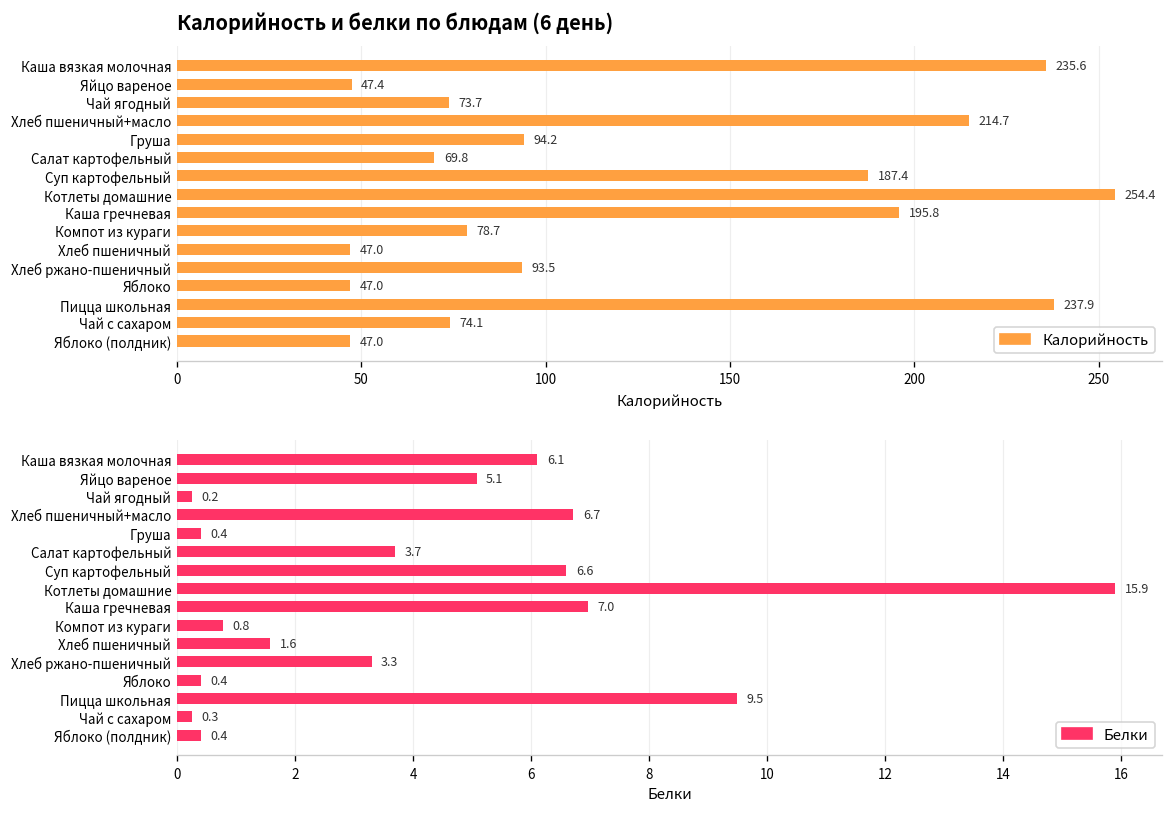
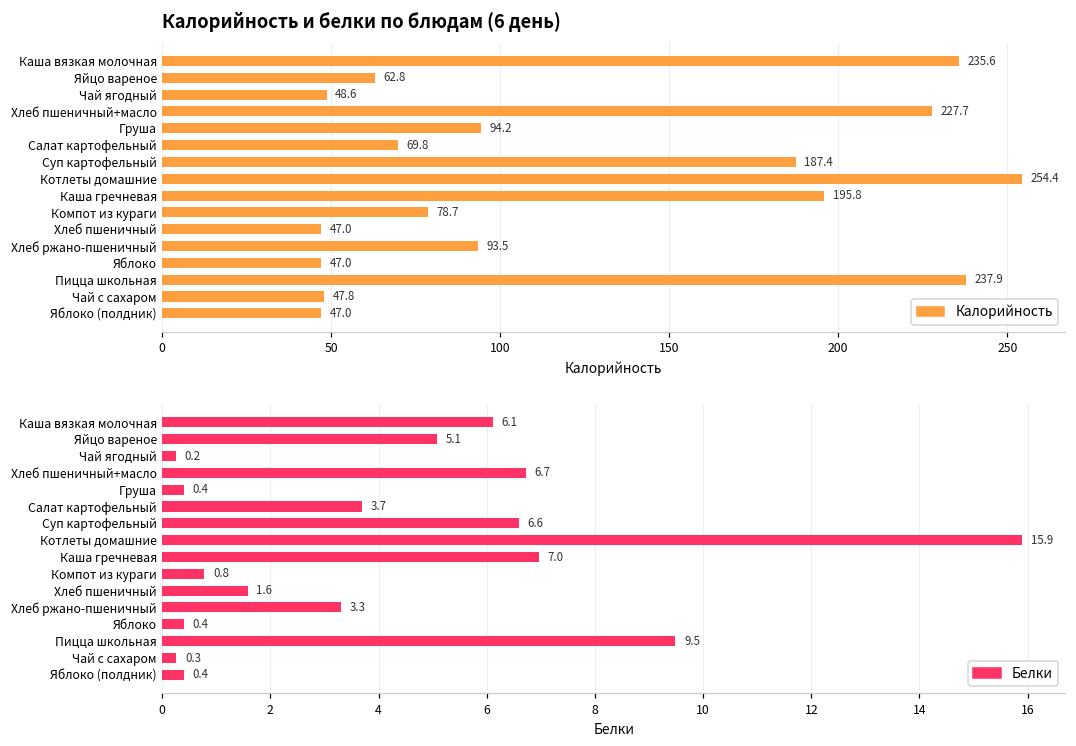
  {
    "Калорийность и белки по блюдам (6 день)": {
      "Каша вязкая молочная": 235.6,
-     "Яйцо вареное": 47.4,
-     "Чай ягодный": 73.7,
-     "Хлеб пшеничный+масло": 214.7,
+     "Яйцо вареное": 62.8,
+     "Чай ягодный": 48.6,
+     "Хлеб пшеничный+масло": 227.7,
      "Груша": 94.2,
      "Салат картофельный": 69.8,
      "Суп картофельный": 187.4,
      "Котлеты домашние": 254.4,
      "Каша гречневая": 195.8,
      "Компот из кураги": 78.7,
      "Хлеб пшеничный": 47.0,
      "Хлеб ржано-пшеничный": 93.5,
      "Яблоко": 47.0,
      "Пицца школьная": 237.9,
-     "Чай с сахаром": 74.1,
+     "Чай с сахаром": 47.8,
      "Яблоко (полдник)": 47.0
    }
  }
